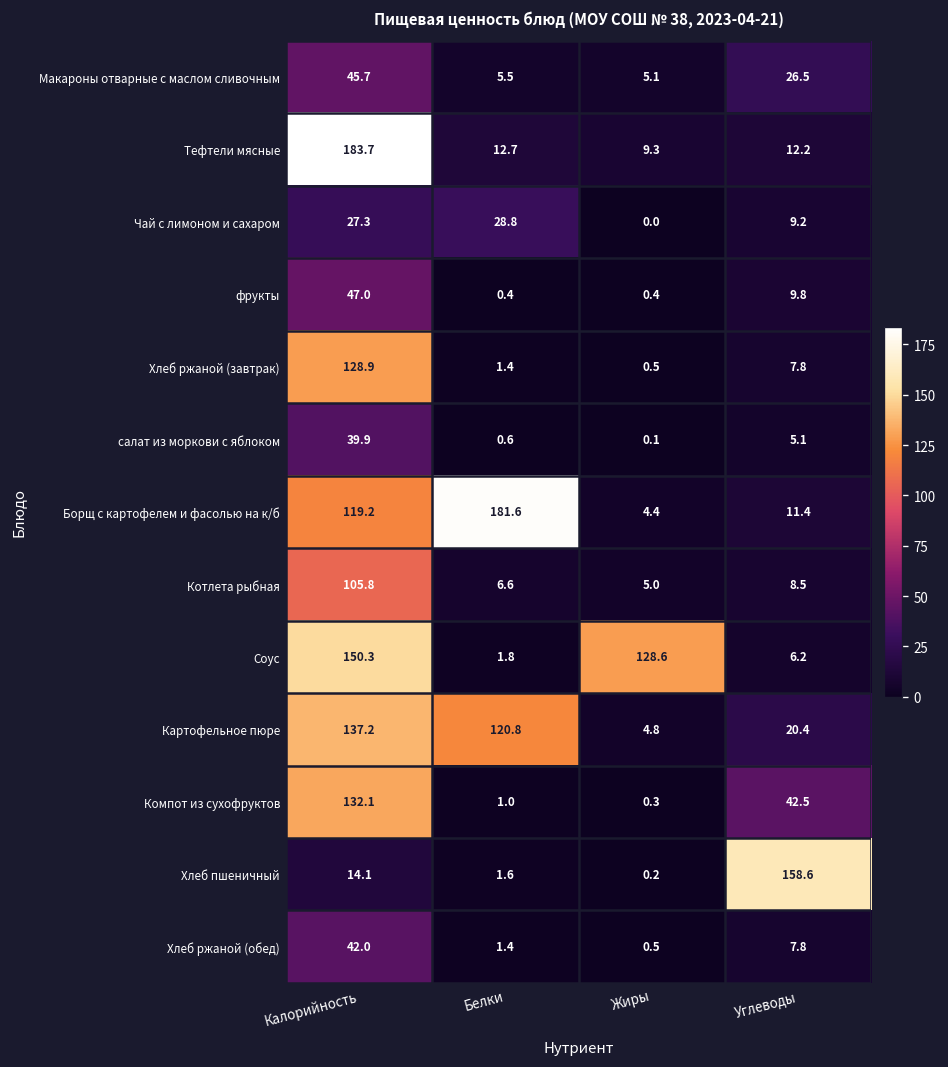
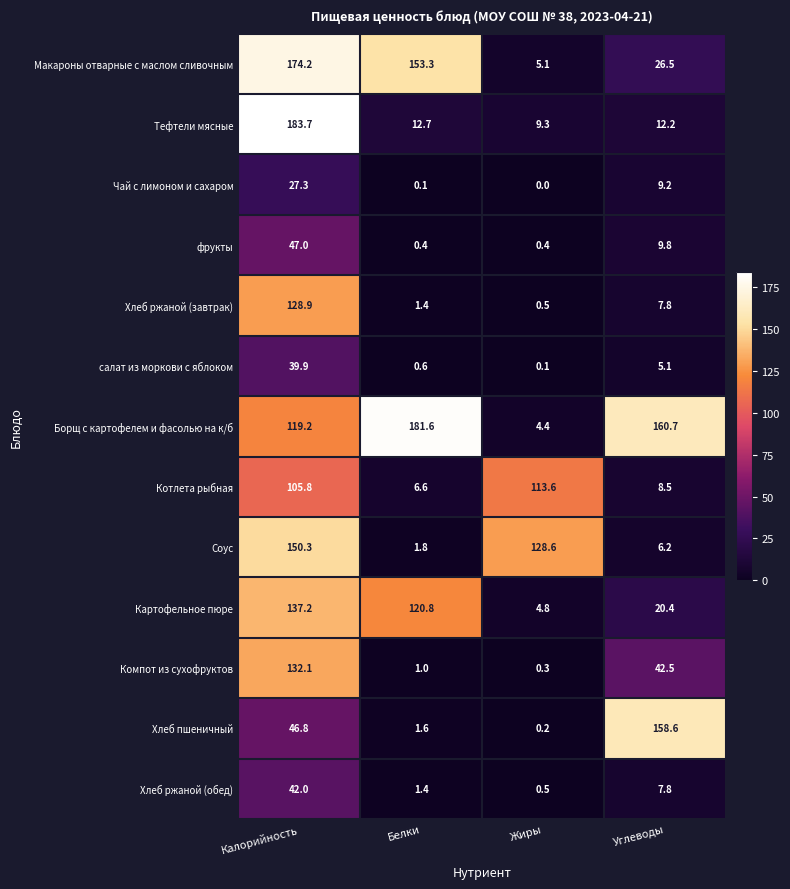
  {
    "Макароны отварные с маслом сливочным": {
-     "Калорийность": 45.7,
-     "Белки": 5.5,
+     "Калорийность": 174.2,
+     "Белки": 153.3,
      "Жиры": 5.1,
      "Углеводы": 26.5
    },
    "Тефтели мясные": {
      "Калорийность": 183.7,
      "Белки": 12.7,
      "Жиры": 9.3,
      "Углеводы": 12.2
    },
    "Чай с лимоном и сахаром": {
      "Калорийность": 27.3,
-     "Белки": 28.8,
+     "Белки": 0.1,
      "Жиры": 0.0,
      "Углеводы": 9.2
    },
    "фрукты": {
      "Калорийность": 47.0,
      "Белки": 0.4,
      "Жиры": 0.4,
      "Углеводы": 9.8
    },
    "Хлеб ржаной (завтрак)": {
      "Калорийность": 128.9,
      "Белки": 1.4,
      "Жиры": 0.5,
      "Углеводы": 7.8
    },
    "салат из моркови с яблоком": {
      "Калорийность": 39.9,
      "Белки": 0.6,
      "Жиры": 0.1,
      "Углеводы": 5.1
    },
    "Борщ с картофелем и фасолью на к/б": {
      "Калорийность": 119.2,
      "Белки": 181.6,
      "Жиры": 4.4,
-     "Углеводы": 11.4
+     "Углеводы": 160.7
    },
    "Котлета рыбная": {
      "Калорийность": 105.8,
      "Белки": 6.6,
-     "Жиры": 5.0,
+     "Жиры": 113.6,
      "Углеводы": 8.5
    },
    "Соус": {
      "Калорийность": 150.3,
      "Белки": 1.8,
      "Жиры": 128.6,
      "Углеводы": 6.2
    },
    "Картофельное пюре": {
      "Калорийность": 137.2,
      "Белки": 120.8,
      "Жиры": 4.8,
      "Углеводы": 20.4
    },
    "Компот из сухофруктов": {
      "Калорийность": 132.1,
      "Белки": 1.0,
      "Жиры": 0.3,
      "Углеводы": 42.5
    },
    "Хлеб пшеничный": {
-     "Калорийность": 14.1,
+     "Калорийность": 46.8,
      "Белки": 1.6,
      "Жиры": 0.2,
      "Углеводы": 158.6
    },
    "Хлеб ржаной (обед)": {
      "Калорийность": 42.0,
      "Белки": 1.4,
      "Жиры": 0.5,
      "Углеводы": 7.8
    }
  }
